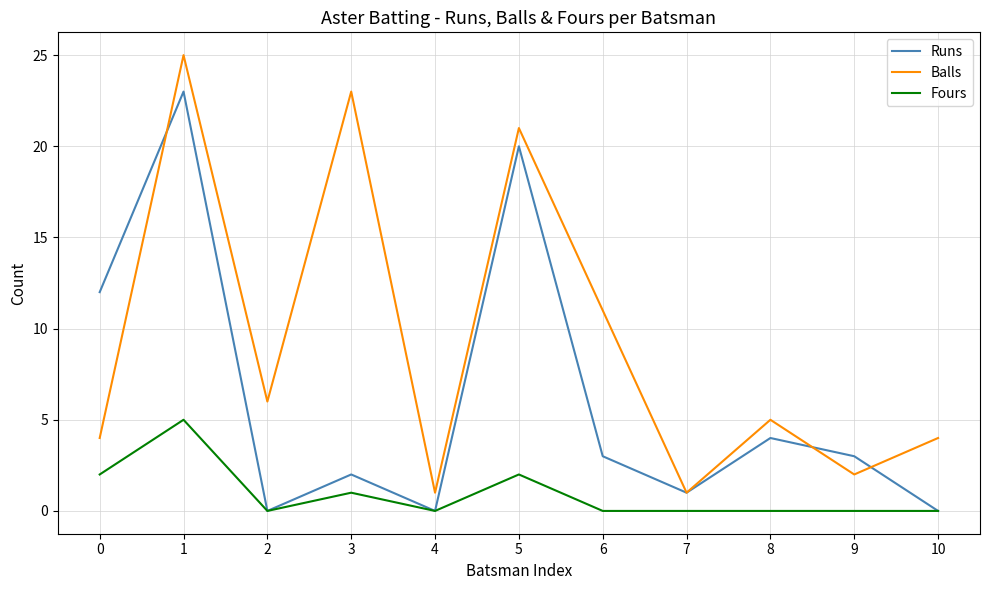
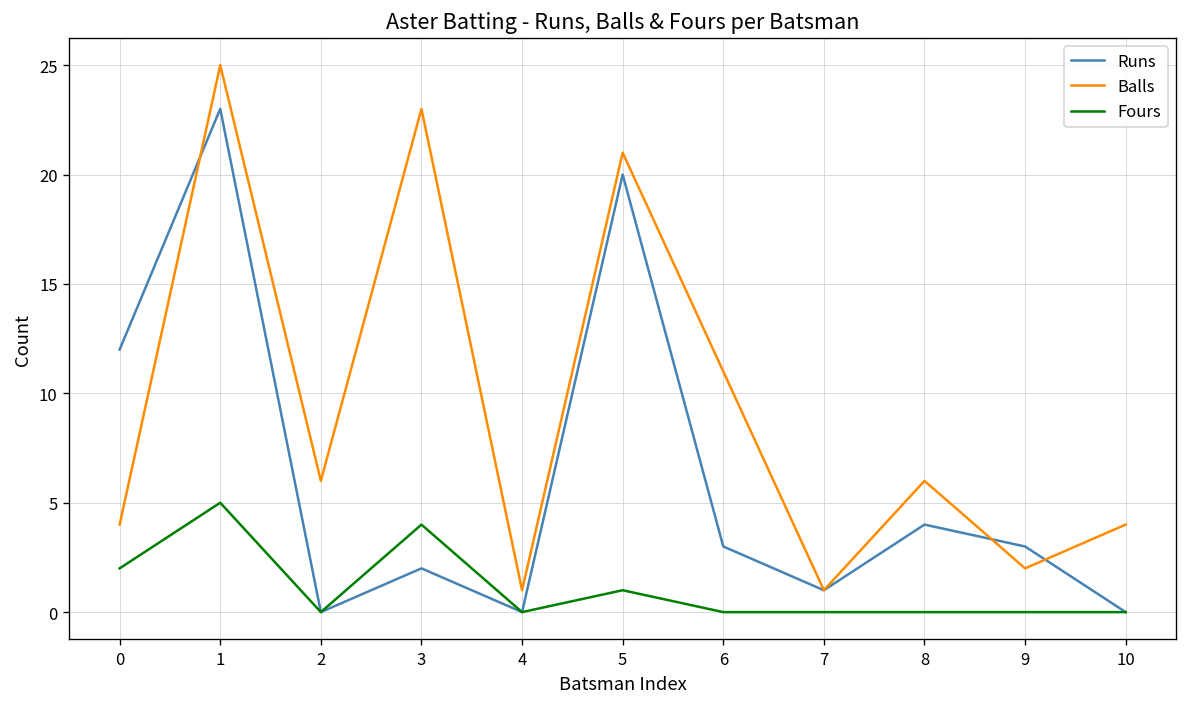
  {
    "Runs": {
      "0": 12,
      "1": 23,
      "3": 2,
      "5": 20,
      "6": 3,
      "8": 4,
      "9": 3
    },
    "Balls": {
      "0": 4,
      "1": 25,
      "2": 6,
      "3": 23,
      "4": 1,
      "5": 21,
      "6": 11,
-     "8": 5,
+     "8": 6,
      "9": 2,
      "10": 4
    },
    "Fours": {
      "0": 2,
      "1": 5,
-     "3": 1,
-     "5": 2,
+     "3": 4,
+     "5": 1,
      "6": 0,
      "7": 0,
      "8": 0,
      "9": 0
    }
  }
